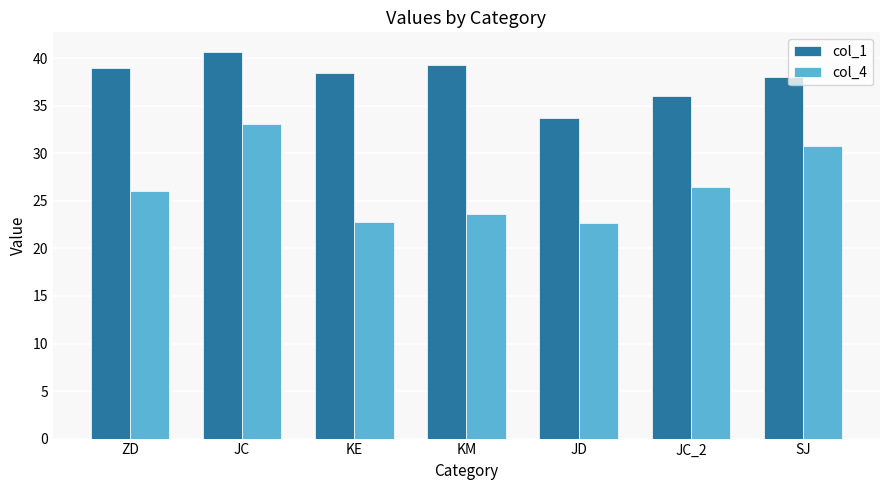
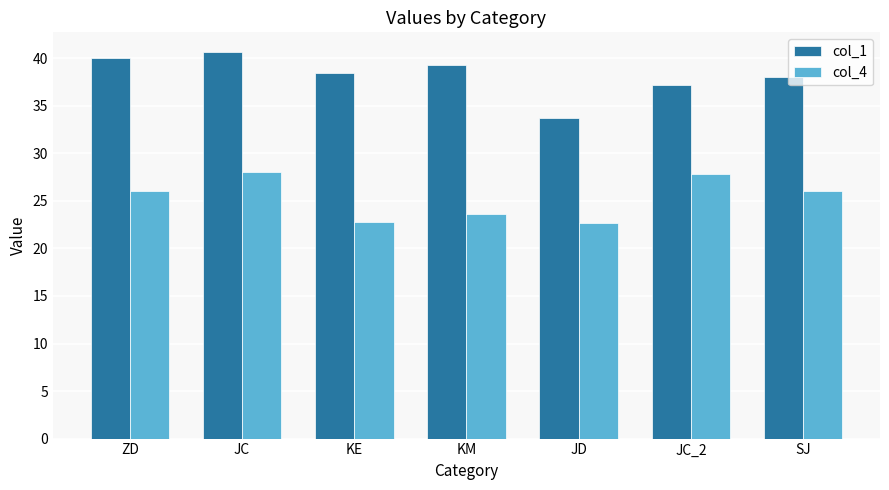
  {
    "col_1": {
-     "ZD": 39,
+     "ZD": 40,
      "JC": 41,
      "KE": 38,
      "KM": 39,
      "JD": 34,
-     "JC_2": 36,
+     "JC_2": 37,
      "SJ": 38
    },
    "col_4": {
      "ZD": 26,
-     "JC": 33,
+     "JC": 28,
      "KE": 23,
      "KM": 24,
      "JD": 23,
-     "JC_2": 26,
-     "SJ": 31
+     "JC_2": 28,
+     "SJ": 26
    }
  }
